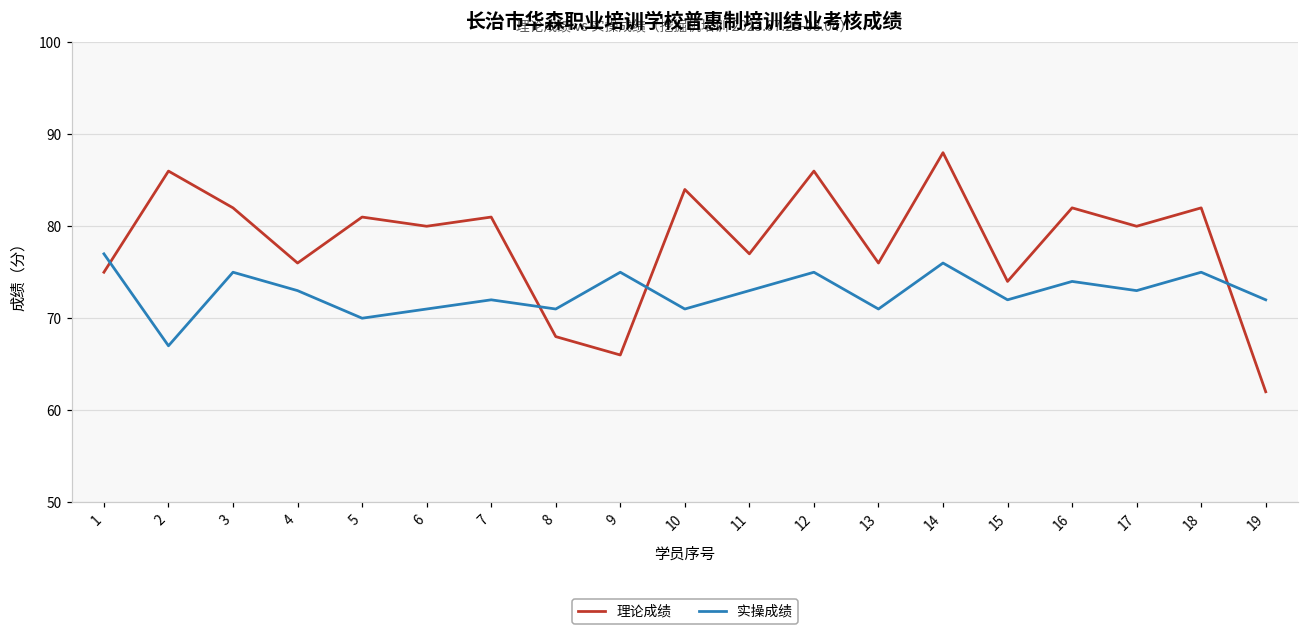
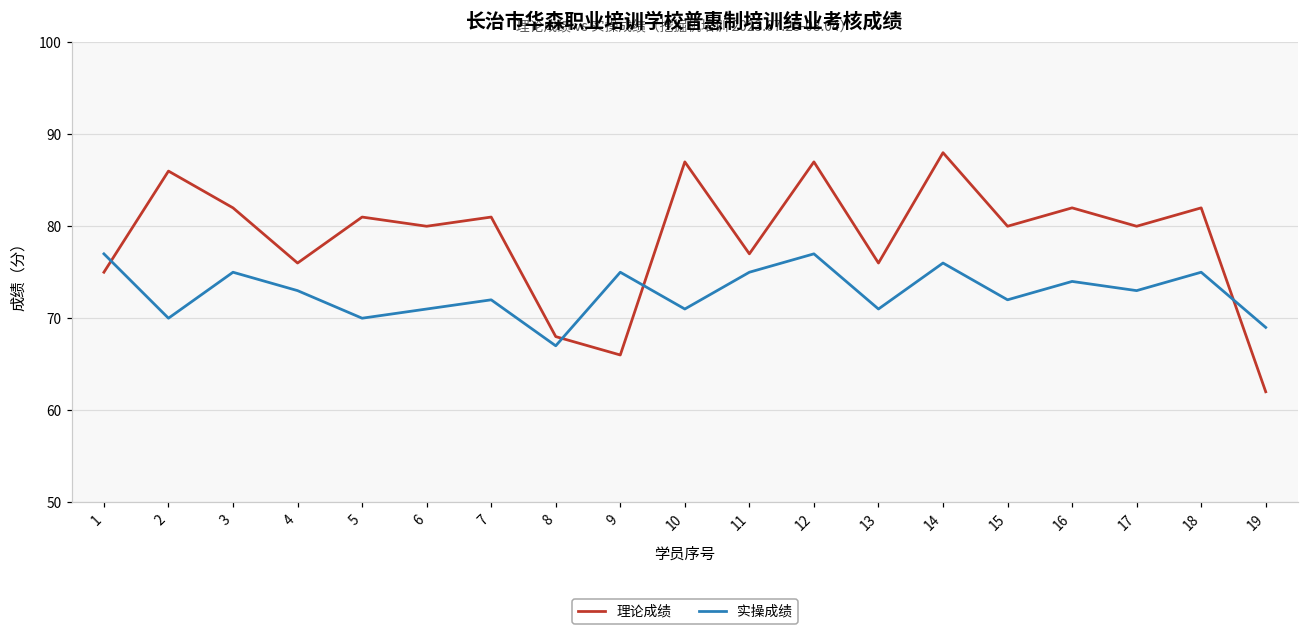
  {
    "理论成绩": {
      "1": 75,
      "2": 86,
      "3": 82,
      "4": 76,
      "5": 81,
      "6": 80,
      "7": 81,
      "8": 68,
      "9": 66,
-     "10": 84,
+     "10": 87,
      "11": 77,
-     "12": 86,
+     "12": 87,
      "13": 76,
      "14": 88,
-     "15": 74,
+     "15": 80,
      "16": 82,
      "17": 80,
      "18": 82,
      "19": 62
    },
    "实操成绩": {
      "1": 77,
-     "2": 67,
+     "2": 70,
      "3": 75,
      "4": 73,
      "5": 70,
      "6": 71,
      "7": 72,
-     "8": 71,
+     "8": 67,
      "9": 75,
      "10": 71,
-     "11": 73,
-     "12": 75,
+     "11": 75,
+     "12": 77,
      "13": 71,
      "14": 76,
      "15": 72,
      "16": 74,
      "17": 73,
      "18": 75,
-     "19": 72
+     "19": 69
    }
  }
